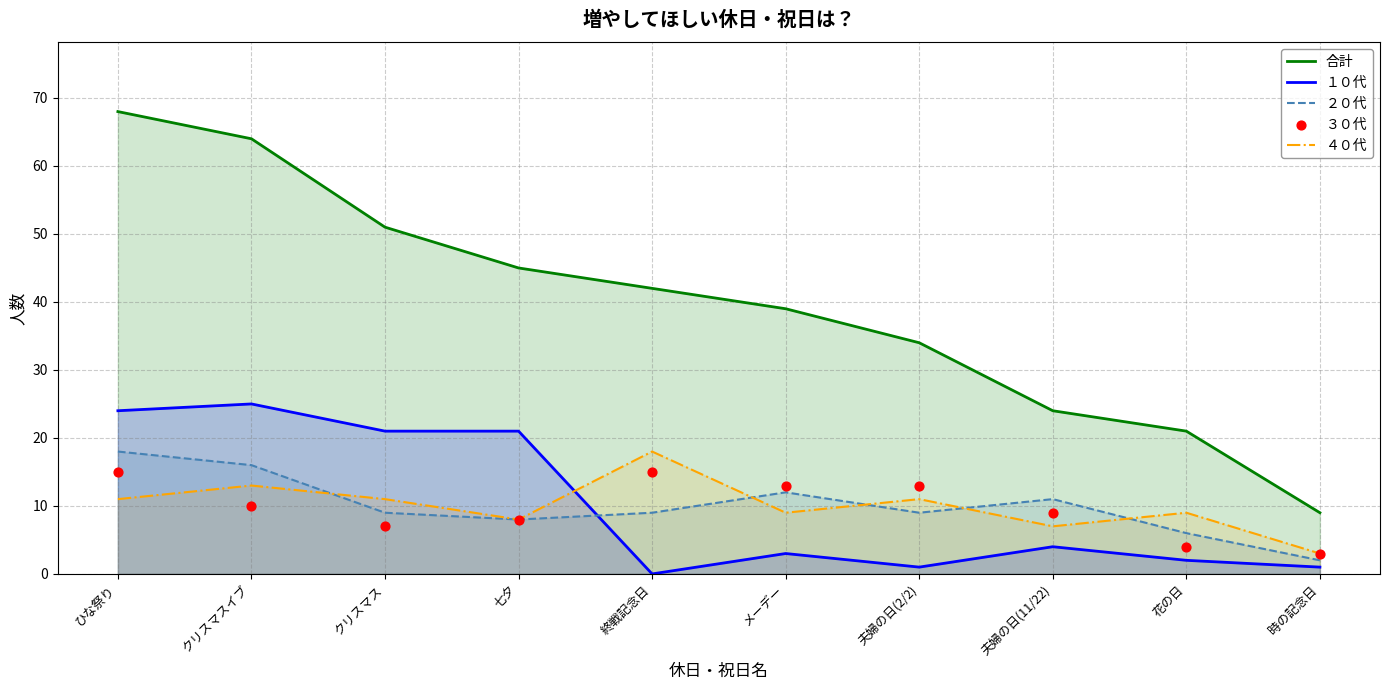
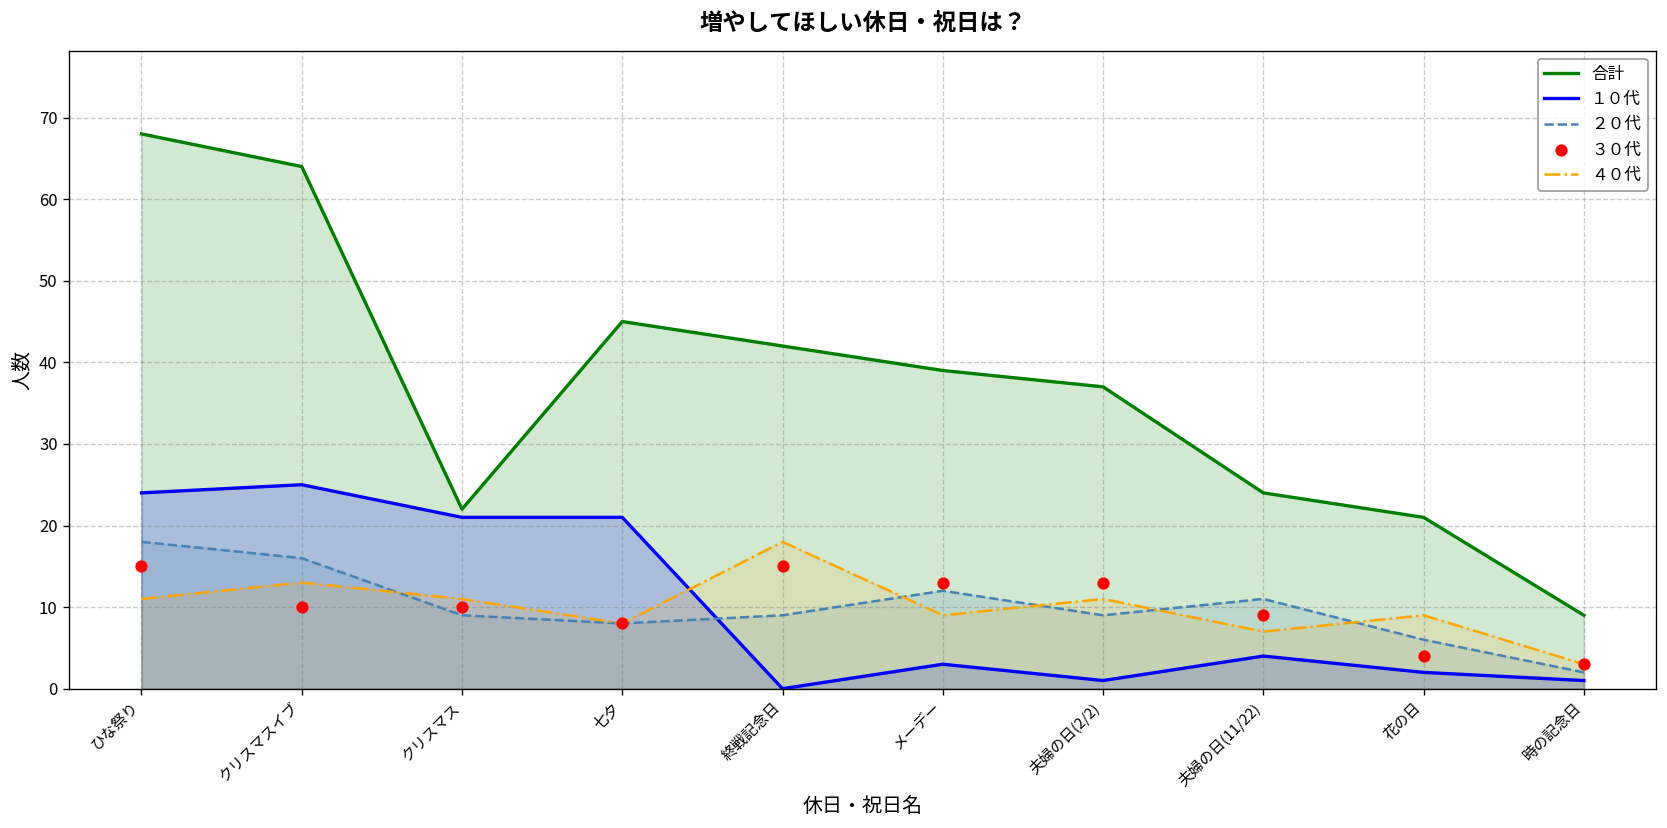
  {
    "合計": {
      "ひな祭り": 68,
      "クリスマスイブ": 64,
-     "クリスマス": 51,
+     "クリスマス": 22,
      "七夕": 45,
      "終戦記念日": 42,
      "メーデー": 39,
-     "夫婦の日(2/2)": 34,
+     "夫婦の日(2/2)": 37,
      "夫婦の日(11/22)": 24,
      "花の日": 21,
      "時の記念日": 9
    },
    "１０代": {
      "ひな祭り": 24,
      "クリスマスイブ": 25,
      "クリスマス": 21,
      "七夕": 21,
      "終戦記念日": 0,
      "メーデー": 3,
      "夫婦の日(2/2)": 1,
      "夫婦の日(11/22)": 4,
      "花の日": 2,
      "時の記念日": 1
    },
    "２０代": {
      "ひな祭り": 18,
      "クリスマスイブ": 16,
      "クリスマス": 9,
      "終戦記念日": 9,
      "メーデー": 12,
      "夫婦の日(2/2)": 9,
      "夫婦の日(11/22)": 11,
      "花の日": 6,
      "時の記念日": 2
    },
    "４０代": {
      "ひな祭り": 11,
      "クリスマスイブ": 13,
      "クリスマス": 11,
      "終戦記念日": 18,
      "メーデー": 9,
      "夫婦の日(2/2)": 11,
      "夫婦の日(11/22)": 7,
      "花の日": 9
    },
    "３０代": {
-     "クリスマス": 7
+     "クリスマス": 10
    }
  }
